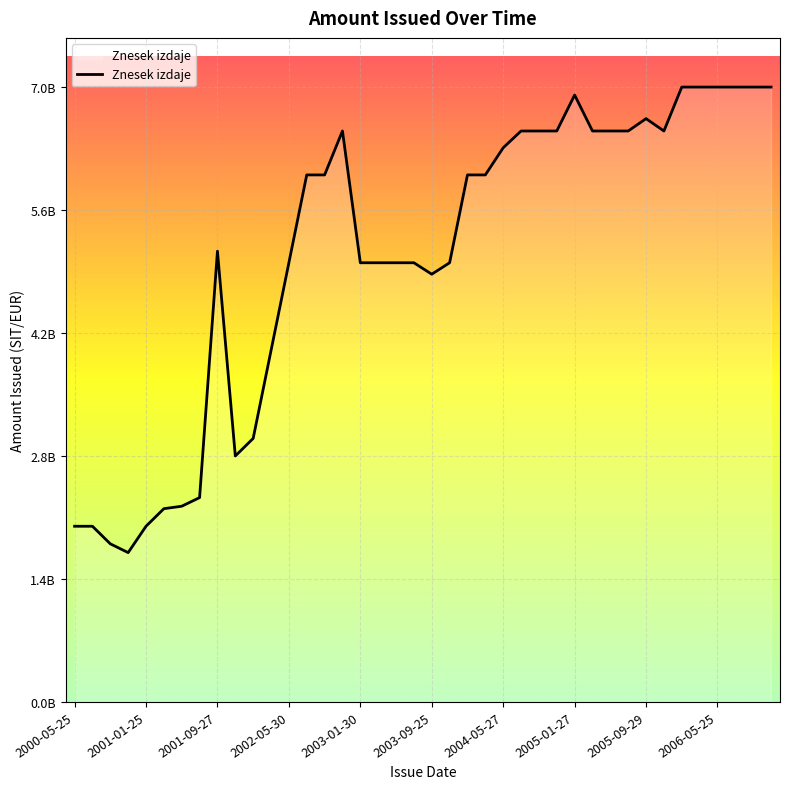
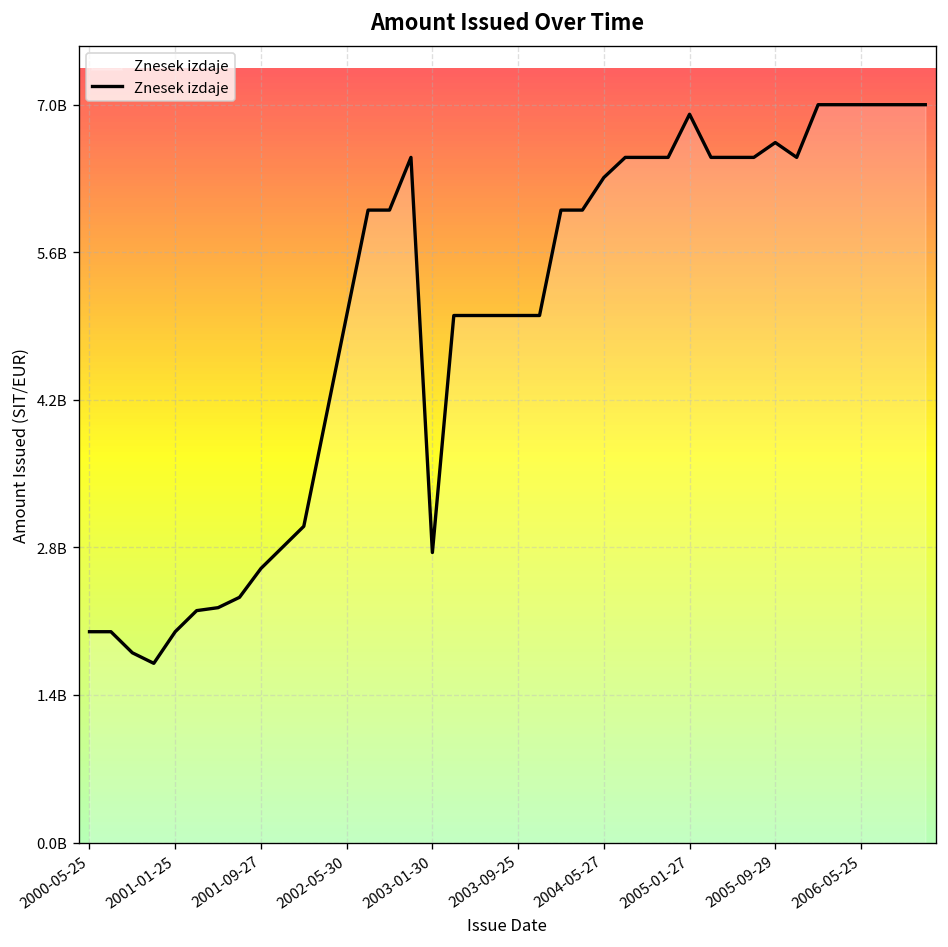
  {
    "2000-05-25": 2000000000,
    "2001-01-25": 2000000000,
-   "2001-09-27": 5100000000,
+   "2001-09-27": 2600000000,
    "2002-05-30": 5000000000,
-   "2003-01-30": 5000000000,
-   "2003-09-25": 4900000000,
+   "2003-01-30": 2800000000,
+   "2003-09-25": 5000000000,
    "2004-05-27": 6300000000,
    "2005-01-27": 6900000000,
    "2005-09-29": 6600000000,
    "2006-05-25": 7000000000
  }
